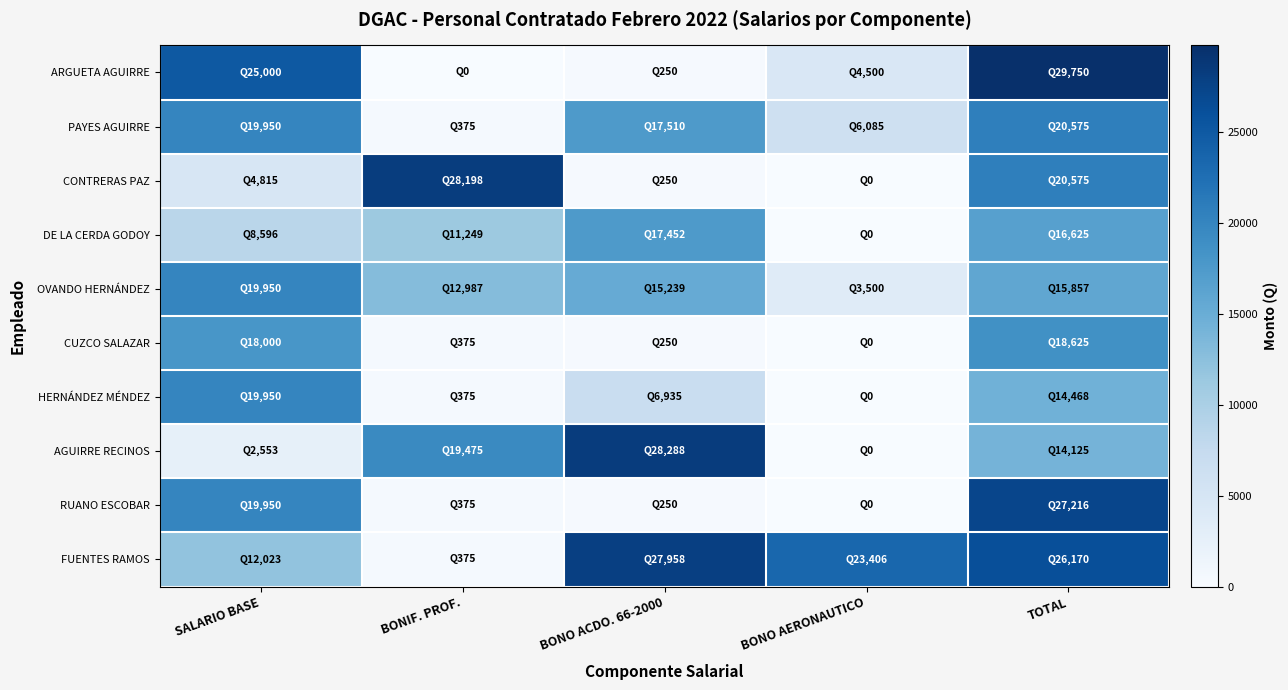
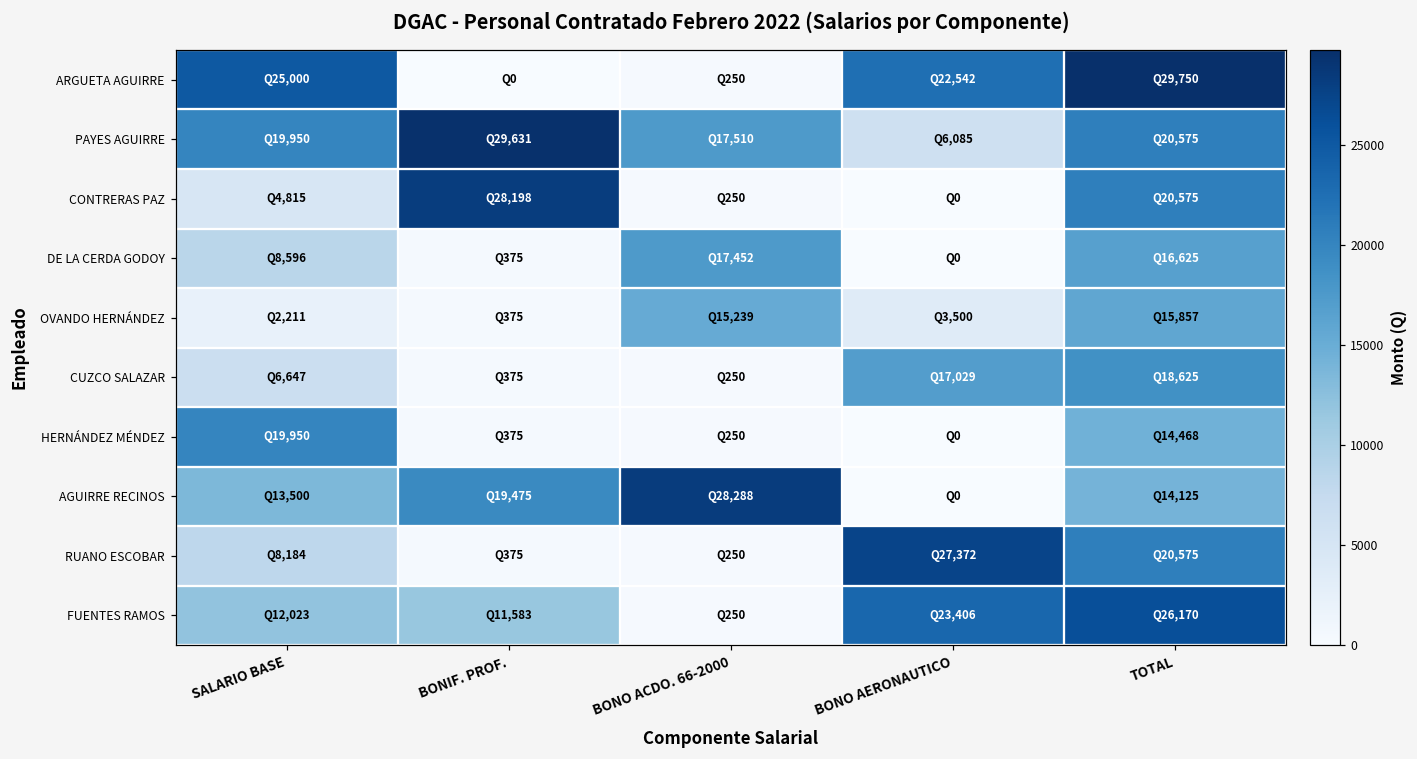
  {
    "ARGUETA AGUIRRE": {
-     "BONO AERONAUTICO": "4,500"
+     "BONO AERONAUTICO": "22,542"
    },
    "PAYES AGUIRRE": {
-     "BONIF. PROF.": "375"
+     "BONIF. PROF.": "29,631"
    },
    "DE LA CERDA GODOY": {
-     "BONIF. PROF.": "11,249"
+     "BONIF. PROF.": "375"
    },
    "OVANDO HERNÁNDEZ": {
-     "SALARIO BASE": "19,950",
-     "BONIF. PROF.": "12,987"
+     "SALARIO BASE": "2,211",
+     "BONIF. PROF.": "375"
    },
    "CUZCO SALAZAR": {
-     "SALARIO BASE": "18,000",
-     "BONO AERONAUTICO": "0"
+     "SALARIO BASE": "6,647",
+     "BONO AERONAUTICO": "17,029"
    },
    "HERNÁNDEZ MÉNDEZ": {
-     "BONO ACDO. 66-2000": "6,935"
+     "BONO ACDO. 66-2000": "250"
    },
    "AGUIRRE RECINOS": {
-     "SALARIO BASE": "2,553"
+     "SALARIO BASE": "13,500"
    },
    "RUANO ESCOBAR": {
-     "SALARIO BASE": "19,950",
-     "BONO AERONAUTICO": "0",
-     "TOTAL": "27,216"
+     "SALARIO BASE": "8,184",
+     "BONO AERONAUTICO": "27,372",
+     "TOTAL": "20,575"
    },
    "FUENTES RAMOS": {
-     "BONIF. PROF.": "375",
-     "BONO ACDO. 66-2000": "27,958"
+     "BONIF. PROF.": "11,583",
+     "BONO ACDO. 66-2000": "250"
    }
  }
